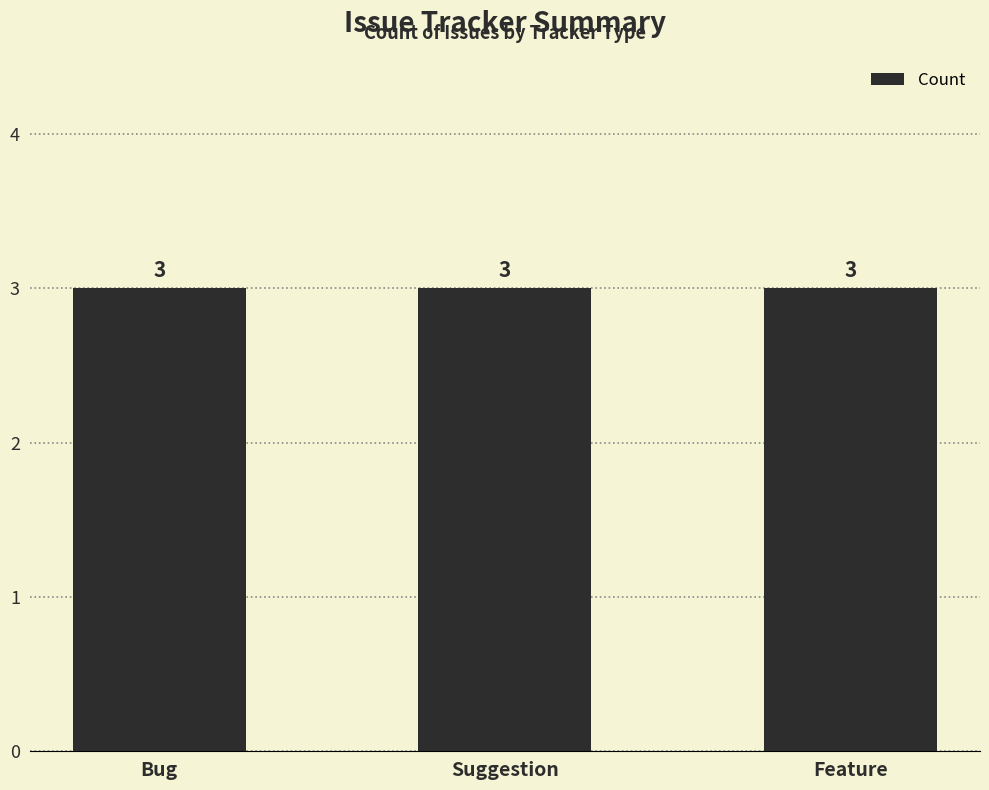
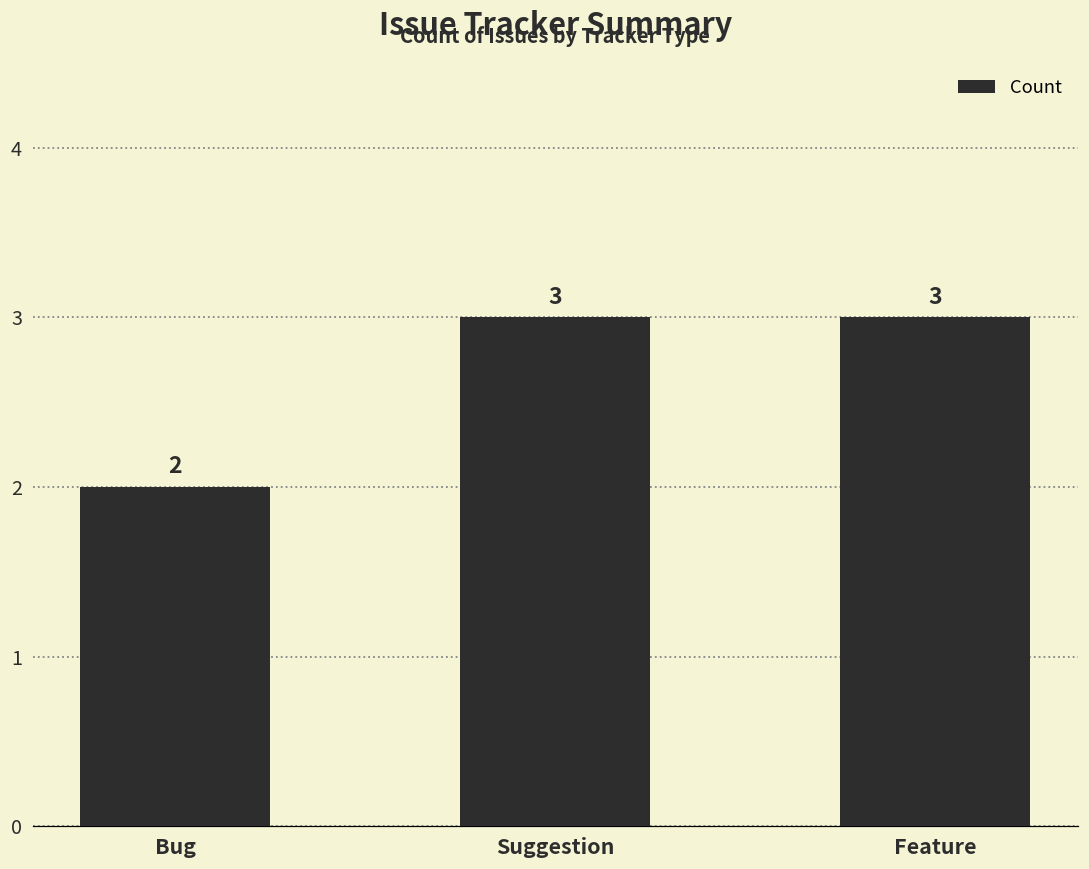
  {
-   "Bug": 3,
+   "Bug": 2,
    "Suggestion": 3,
    "Feature": 3
  }
